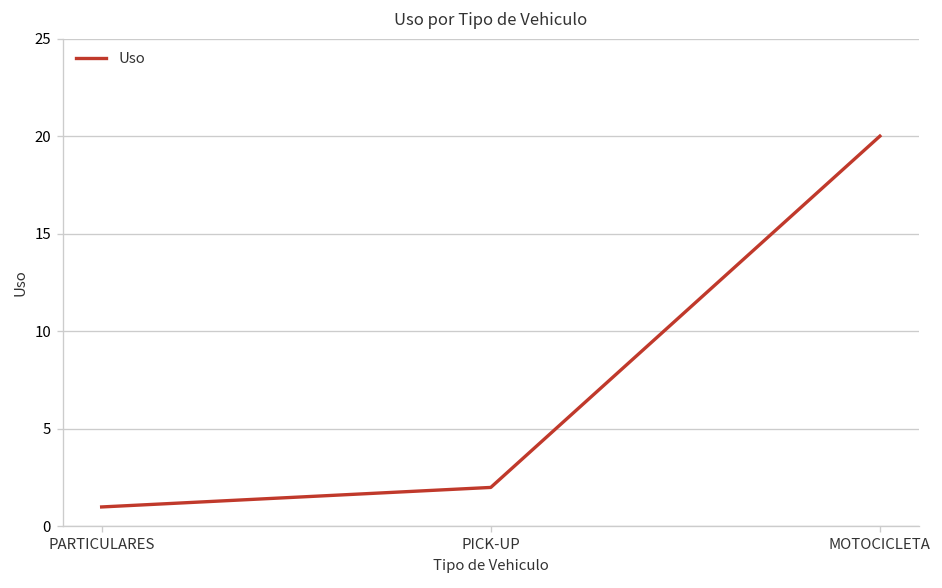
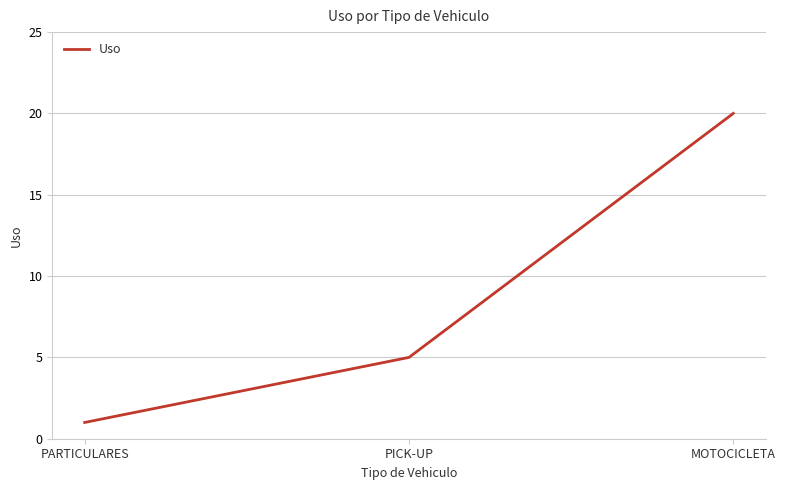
  {
    "PARTICULARES": 1,
-   "PICK-UP": 2,
+   "PICK-UP": 5,
    "MOTOCICLETA": 20
  }
